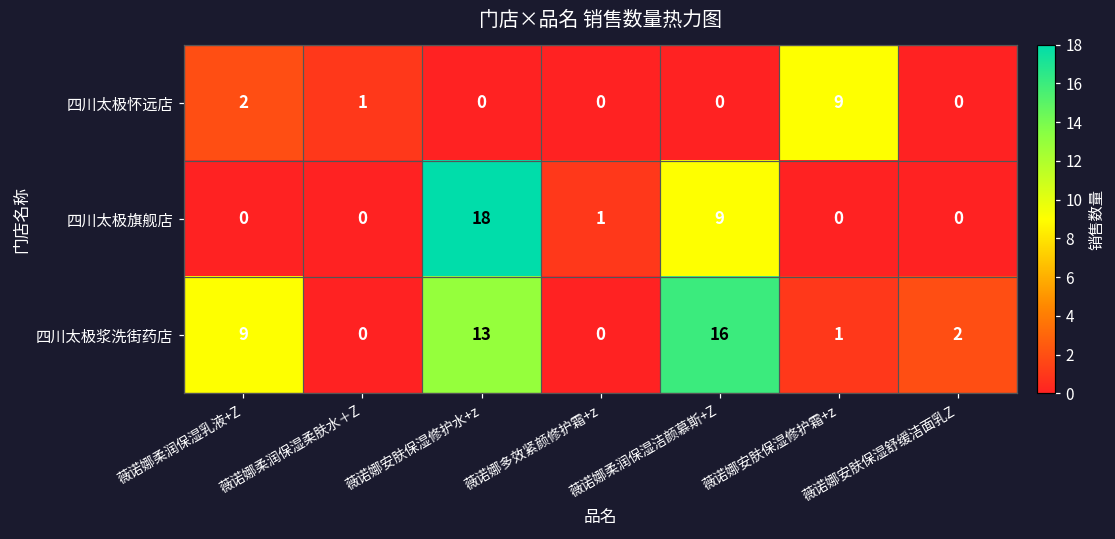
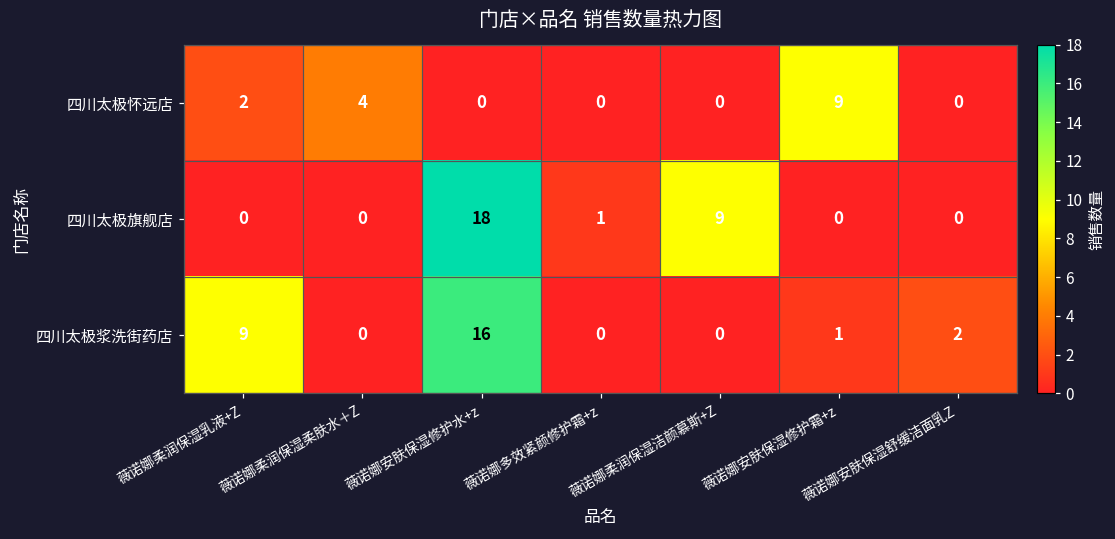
  {
    "四川太极怀远店": {
      "薇诺娜柔润保湿乳液+Z": 2,
-     "薇诺娜柔润保湿柔肤水＋Z": 1,
+     "薇诺娜柔润保湿柔肤水＋Z": 4,
      "薇诺娜安肤保湿修护水+z": 0,
      "薇诺娜多效紧颜修护霜+z": 0,
      "薇诺娜柔润保湿洁颜慕斯+Z": 0,
      "薇诺娜安肤保湿修护霜+z": 9,
      "薇诺娜安肤保湿舒缓洁面乳Z": 0
    },
    "四川太极旗舰店": {
      "薇诺娜柔润保湿乳液+Z": 0,
      "薇诺娜柔润保湿柔肤水＋Z": 0,
      "薇诺娜安肤保湿修护水+z": 18,
      "薇诺娜多效紧颜修护霜+z": 1,
      "薇诺娜柔润保湿洁颜慕斯+Z": 9,
      "薇诺娜安肤保湿修护霜+z": 0,
      "薇诺娜安肤保湿舒缓洁面乳Z": 0
    },
    "四川太极浆洗街药店": {
      "薇诺娜柔润保湿乳液+Z": 9,
      "薇诺娜柔润保湿柔肤水＋Z": 0,
-     "薇诺娜安肤保湿修护水+z": 13,
+     "薇诺娜安肤保湿修护水+z": 16,
      "薇诺娜多效紧颜修护霜+z": 0,
-     "薇诺娜柔润保湿洁颜慕斯+Z": 16,
+     "薇诺娜柔润保湿洁颜慕斯+Z": 0,
      "薇诺娜安肤保湿修护霜+z": 1,
      "薇诺娜安肤保湿舒缓洁面乳Z": 2
    }
  }
